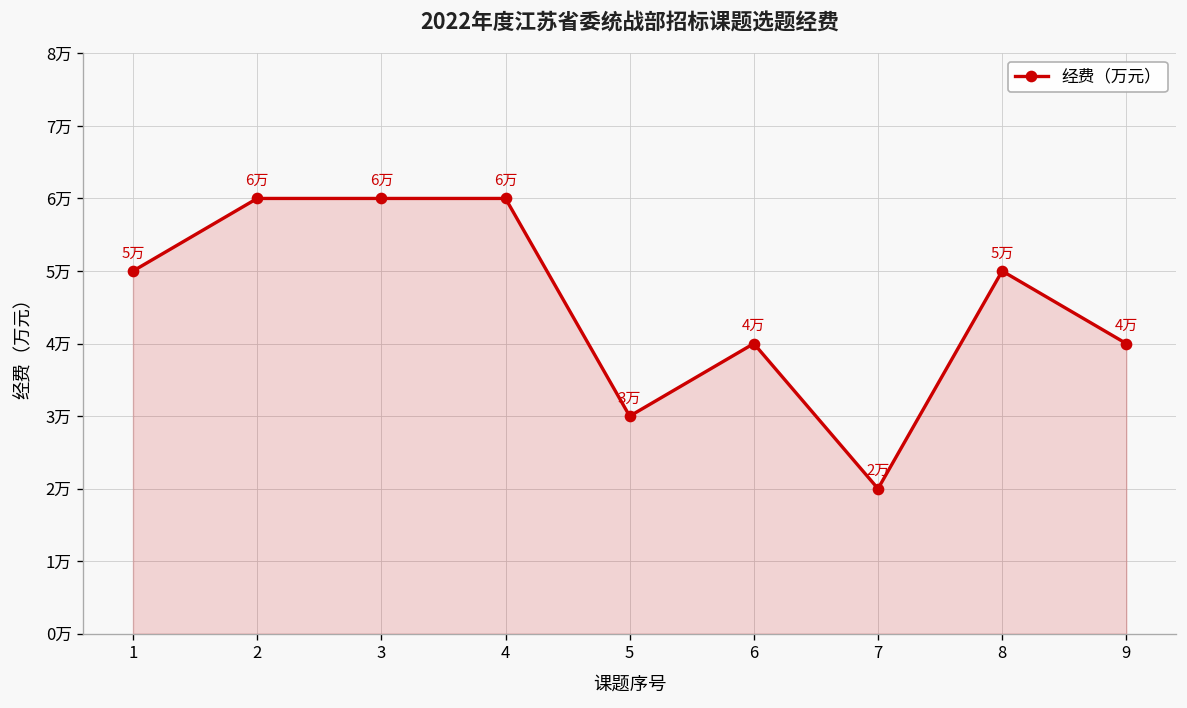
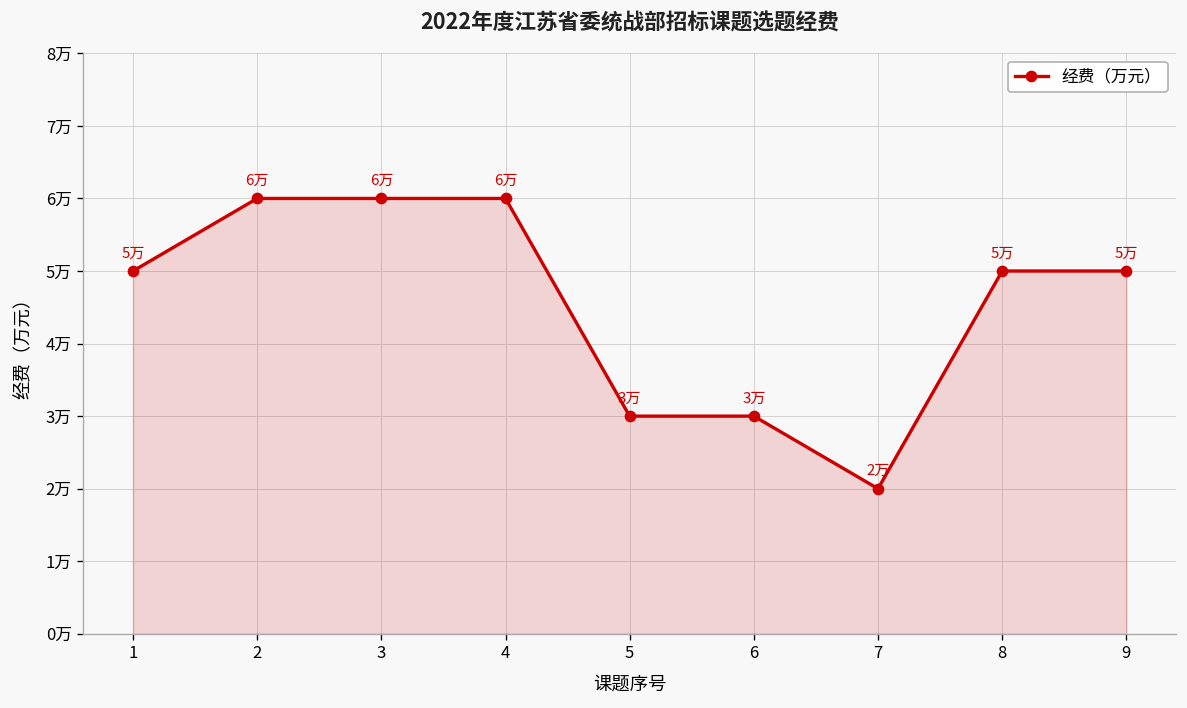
  {
    "1": "5万",
    "2": "6万",
    "3": "6万",
    "4": "6万",
    "5": "3万",
-   "6": "4万",
+   "6": "3万",
    "7": "2万",
    "8": "5万",
-   "9": "4万"
+   "9": "5万"
  }
